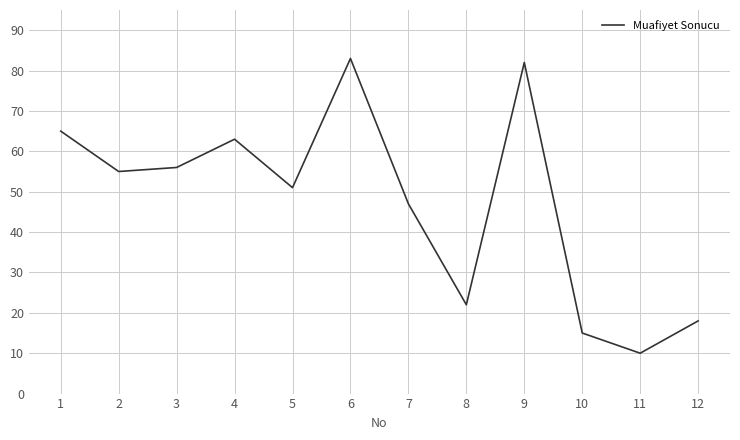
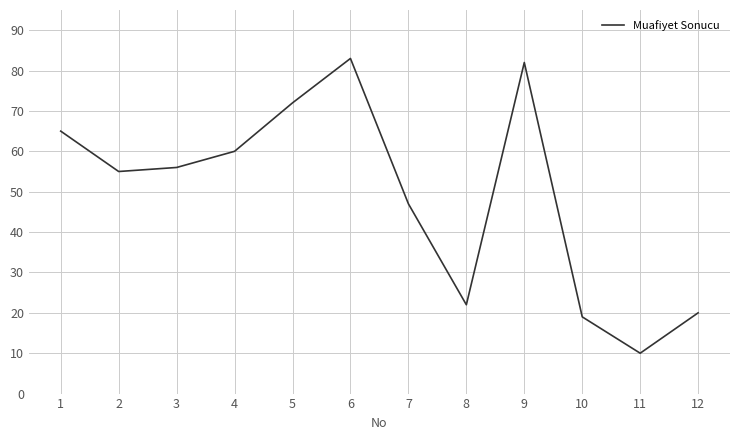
  {
    "1": 65,
    "2": 55,
    "3": 56,
-   "4": 63,
-   "5": 51,
+   "4": 60,
+   "5": 72,
    "6": 83,
    "7": 47,
    "8": 22,
    "9": 82,
-   "10": 15,
+   "10": 19,
    "11": 10,
-   "12": 18
+   "12": 20
  }
